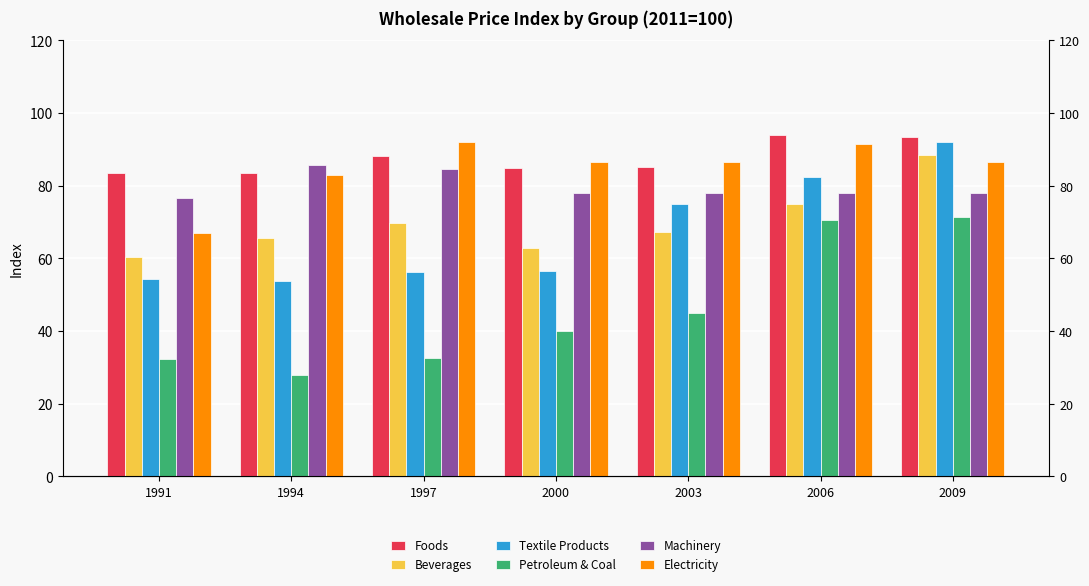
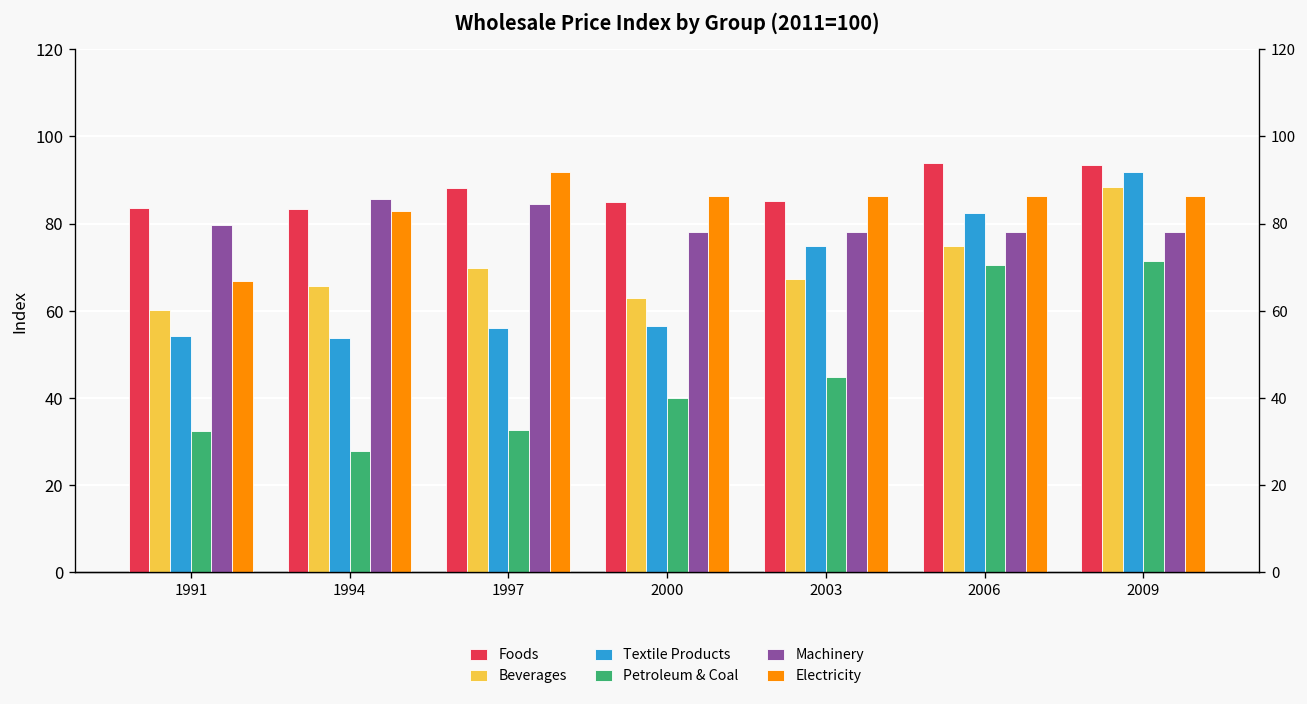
  {
    "Foods": {
      "1991": 84,
      "1994": 83,
      "1997": 88,
      "2000": 85,
      "2003": 85,
      "2006": 94,
      "2009": 93
    },
    "Beverages": {
      "1991": 60,
      "1994": 66,
      "1997": 70,
      "2000": 63,
      "2003": 67,
      "2006": 75,
      "2009": 88
    },
    "Textile Products": {
      "1991": 54,
      "1994": 54,
      "1997": 56,
      "2000": 57,
      "2003": 75,
      "2006": 82,
      "2009": 92
    },
    "Petroleum & Coal": {
      "1991": 32,
      "1994": 28,
      "1997": 33,
      "2000": 40,
      "2003": 45,
      "2006": 71,
      "2009": 71
    },
    "Machinery": {
-     "1991": 77,
+     "1991": 80,
      "1994": 86,
      "1997": 85,
      "2000": 78,
      "2003": 78,
      "2006": 78,
      "2009": 78
    },
    "Electricity": {
      "1991": 67,
      "1994": 83,
      "1997": 92,
      "2000": 86,
      "2003": 86,
-     "2006": 91,
+     "2006": 86,
      "2009": 86
    }
  }
